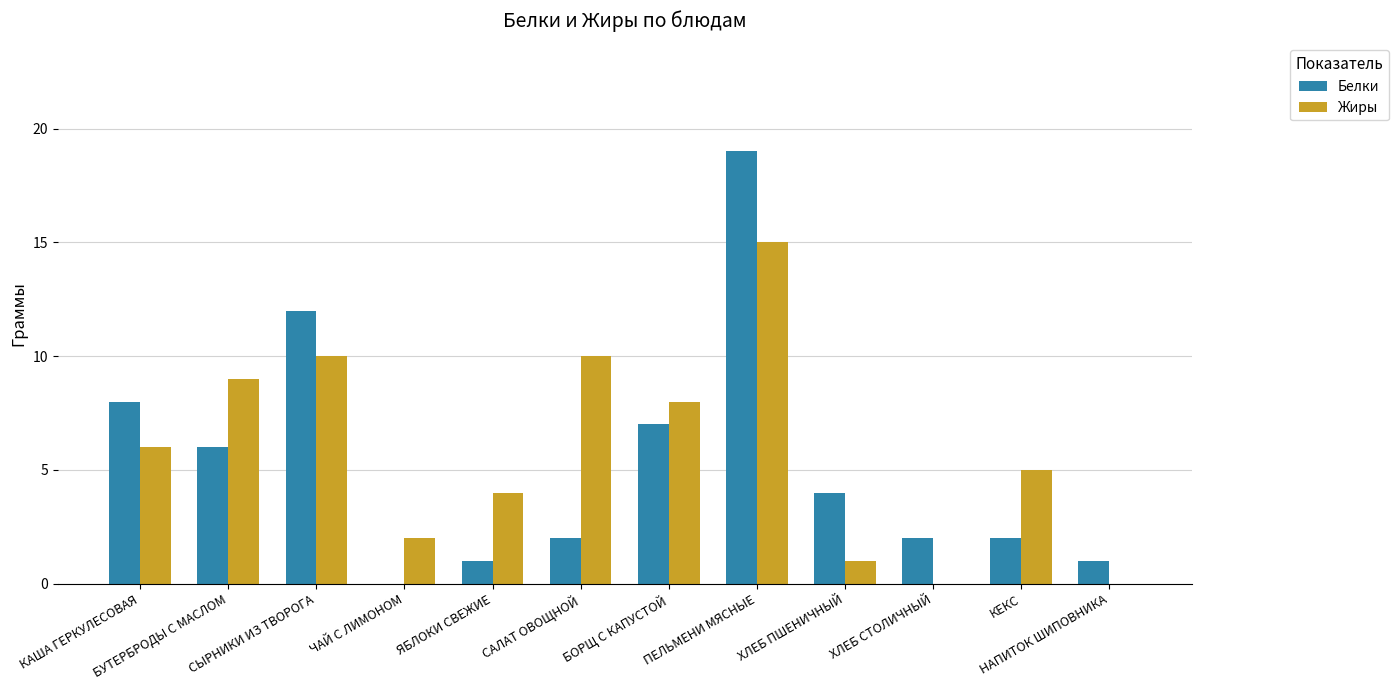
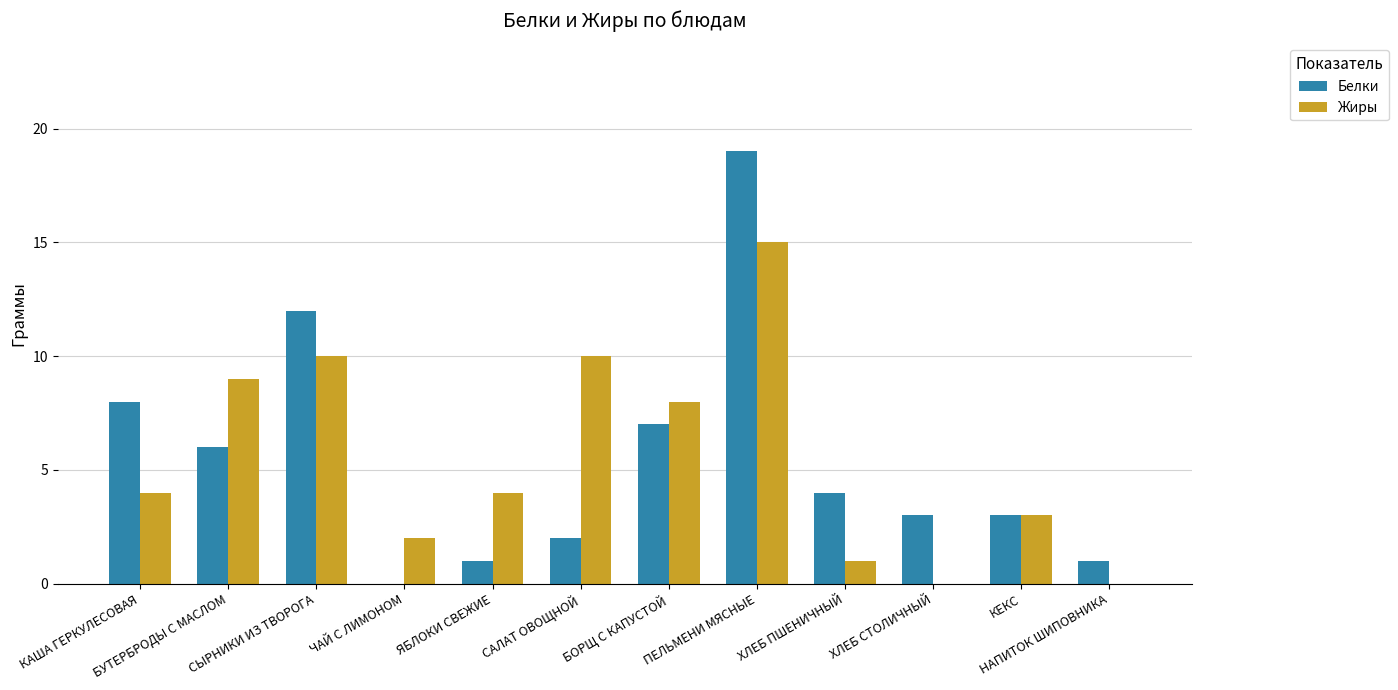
  {
    "Белки": {
      "КАША ГЕРКУЛЕСОВАЯ": 8,
      "БУТЕРБРОДЫ С МАСЛОМ": 6,
      "СЫРНИКИ ИЗ ТВОРОГА": 12,
      "ЧАЙ С ЛИМОНОМ": 0,
      "ЯБЛОКИ СВЕЖИЕ": 1,
      "САЛАТ ОВОЩНОЙ": 2,
      "БОРЩ С КАПУСТОЙ": 7,
      "ПЕЛЬМЕНИ МЯСНЫЕ": 19,
      "ХЛЕБ ПШЕНИЧНЫЙ": 4,
-     "ХЛЕБ СТОЛИЧНЫЙ": 2,
-     "КЕКС": 2,
+     "ХЛЕБ СТОЛИЧНЫЙ": 3,
+     "КЕКС": 3,
      "НАПИТОК ШИПОВНИКА": 1
    },
    "Жиры": {
-     "КАША ГЕРКУЛЕСОВАЯ": 6,
+     "КАША ГЕРКУЛЕСОВАЯ": 4,
      "БУТЕРБРОДЫ С МАСЛОМ": 9,
      "СЫРНИКИ ИЗ ТВОРОГА": 10,
      "ЧАЙ С ЛИМОНОМ": 2,
      "ЯБЛОКИ СВЕЖИЕ": 4,
      "САЛАТ ОВОЩНОЙ": 10,
      "БОРЩ С КАПУСТОЙ": 8,
      "ПЕЛЬМЕНИ МЯСНЫЕ": 15,
      "ХЛЕБ ПШЕНИЧНЫЙ": 1,
      "ХЛЕБ СТОЛИЧНЫЙ": 0,
-     "КЕКС": 5,
+     "КЕКС": 3,
      "НАПИТОК ШИПОВНИКА": 0
    }
  }
